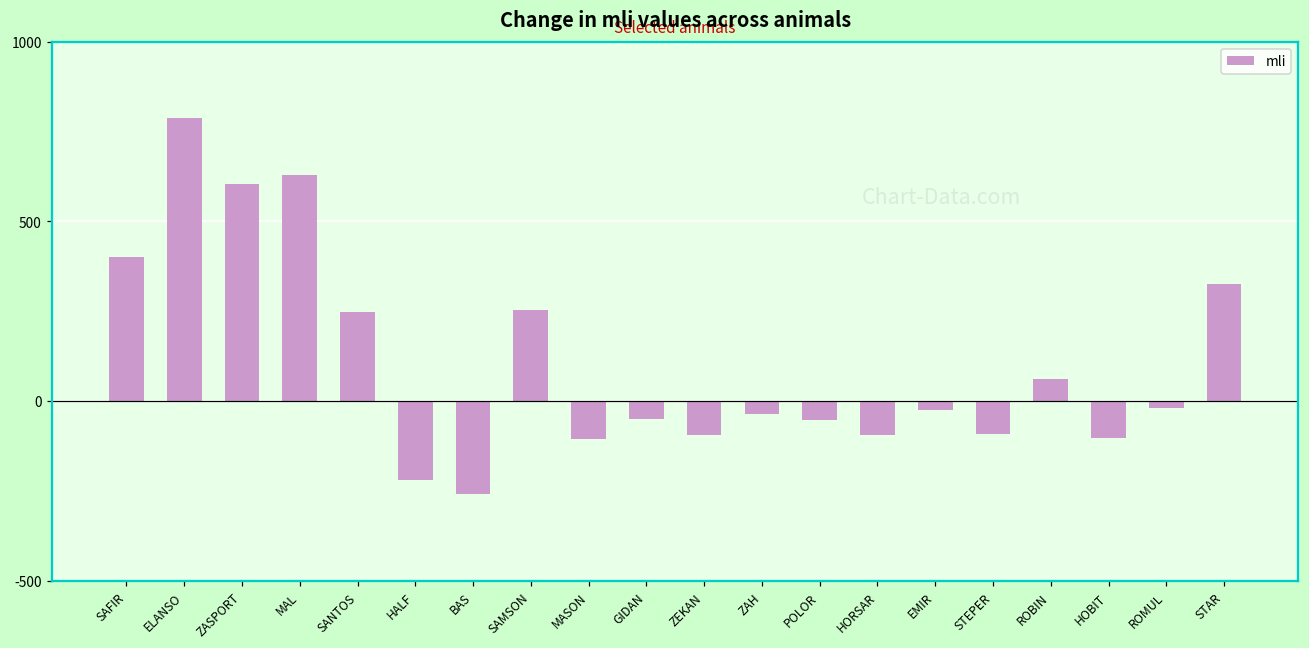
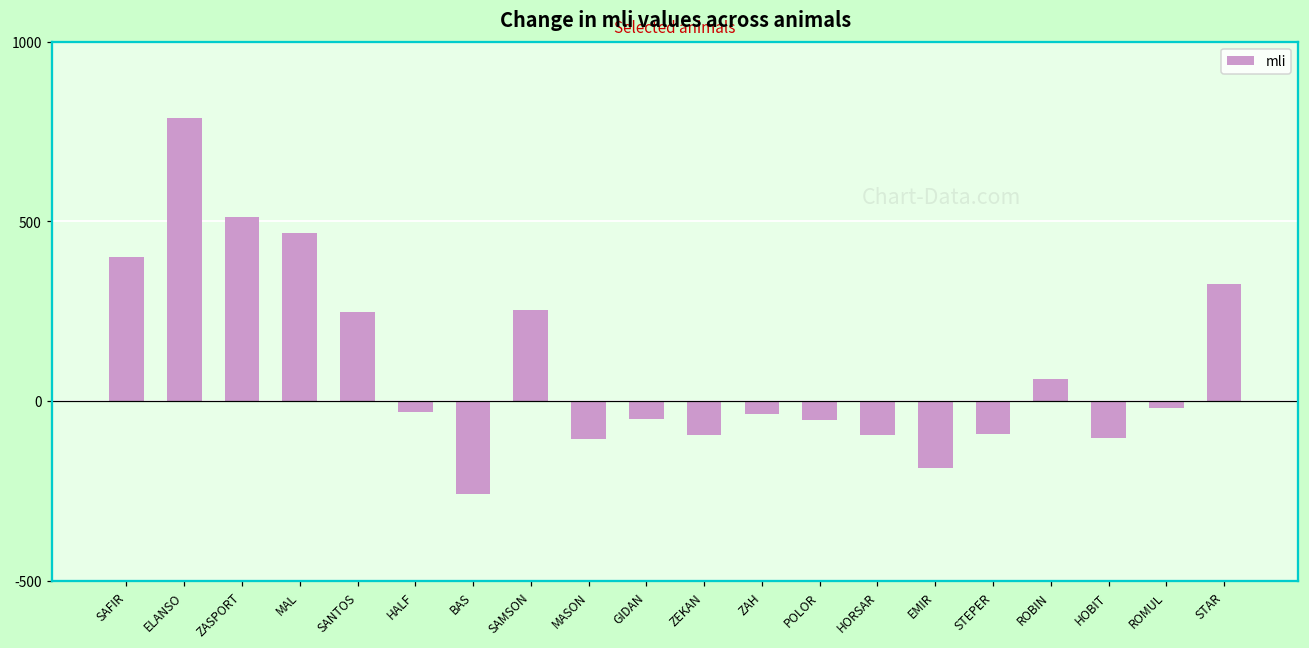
  {
    "SAFIR": 400,
    "ELANSO": 790,
-   "ZASPORT": 610,
-   "MAL": 630,
+   "ZASPORT": 510,
+   "MAL": 470,
    "SANTOS": 250,
-   "HALF": -220,
+   "HALF": -30,
    "BAS": -260,
    "SAMSON": 250,
    "MASON": -110,
    "GIDAN": -50,
    "ZEKAN": -100,
    "ZAH": -40,
    "POLOR": -50,
    "HORSAR": -90,
-   "EMIR": -30,
+   "EMIR": -190,
    "STEPER": -90,
    "ROBIN": 60,
    "HOBIT": -100,
    "ROMUL": -20,
    "STAR": 330
  }
